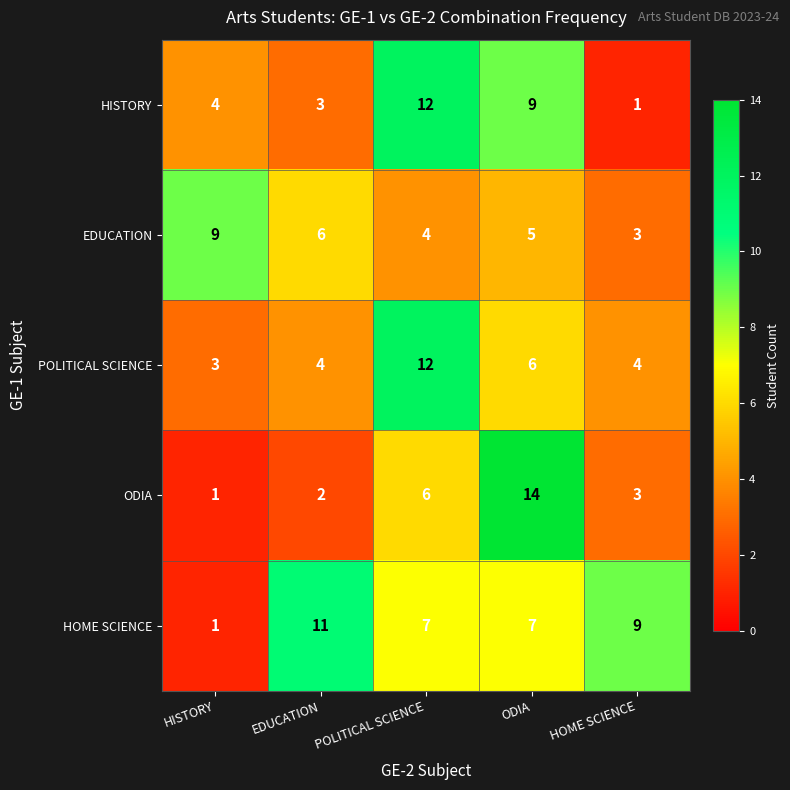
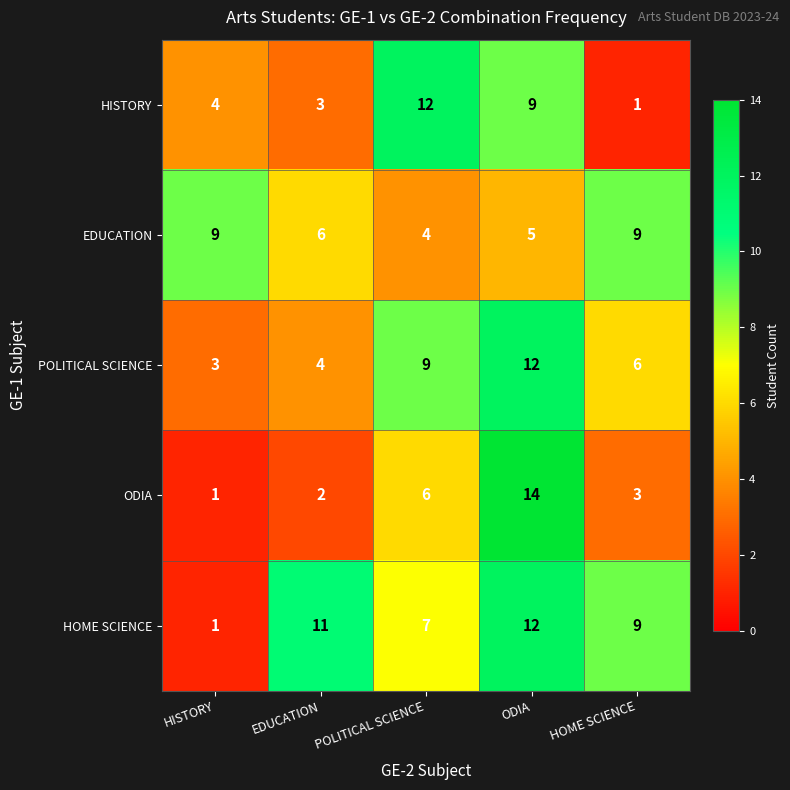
  {
    "HISTORY": {
      "HISTORY": 4,
      "EDUCATION": 3,
      "POLITICAL SCIENCE": 12,
      "ODIA": 9,
      "HOME SCIENCE": 1
    },
    "EDUCATION": {
      "HISTORY": 9,
      "EDUCATION": 6,
      "POLITICAL SCIENCE": 4,
      "ODIA": 5,
-     "HOME SCIENCE": 3
+     "HOME SCIENCE": 9
    },
    "POLITICAL SCIENCE": {
      "HISTORY": 3,
      "EDUCATION": 4,
-     "POLITICAL SCIENCE": 12,
-     "ODIA": 6,
-     "HOME SCIENCE": 4
+     "POLITICAL SCIENCE": 9,
+     "ODIA": 12,
+     "HOME SCIENCE": 6
    },
    "ODIA": {
      "HISTORY": 1,
      "EDUCATION": 2,
      "POLITICAL SCIENCE": 6,
      "ODIA": 14,
      "HOME SCIENCE": 3
    },
    "HOME SCIENCE": {
      "HISTORY": 1,
      "EDUCATION": 11,
      "POLITICAL SCIENCE": 7,
-     "ODIA": 7,
+     "ODIA": 12,
      "HOME SCIENCE": 9
    }
  }
